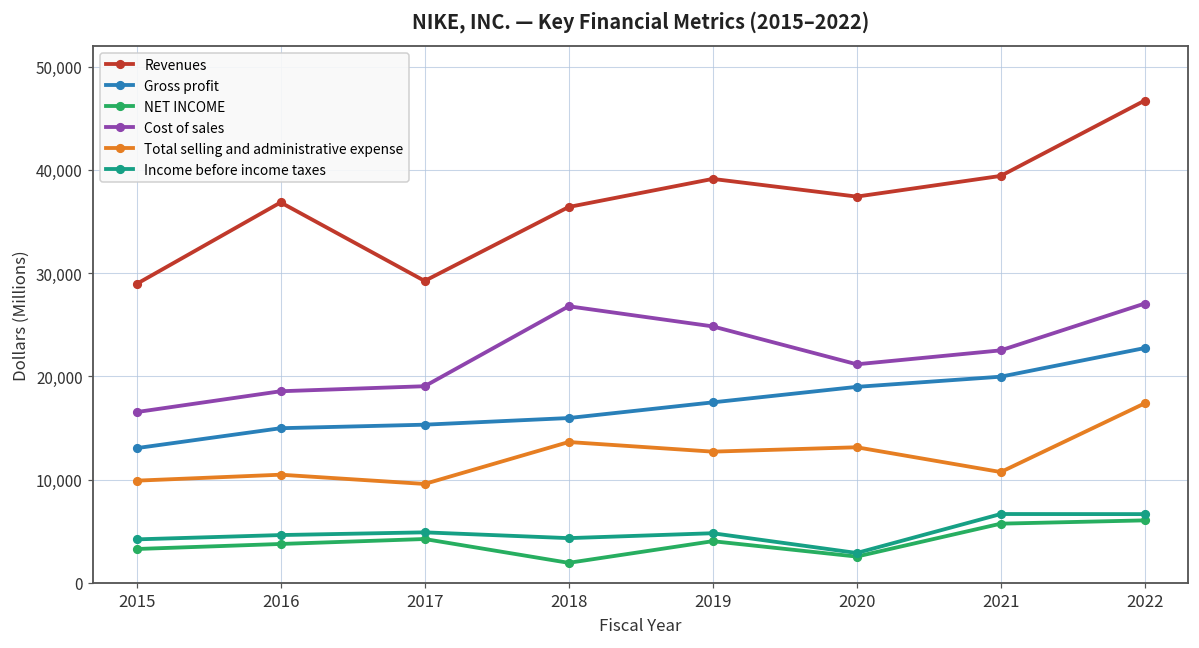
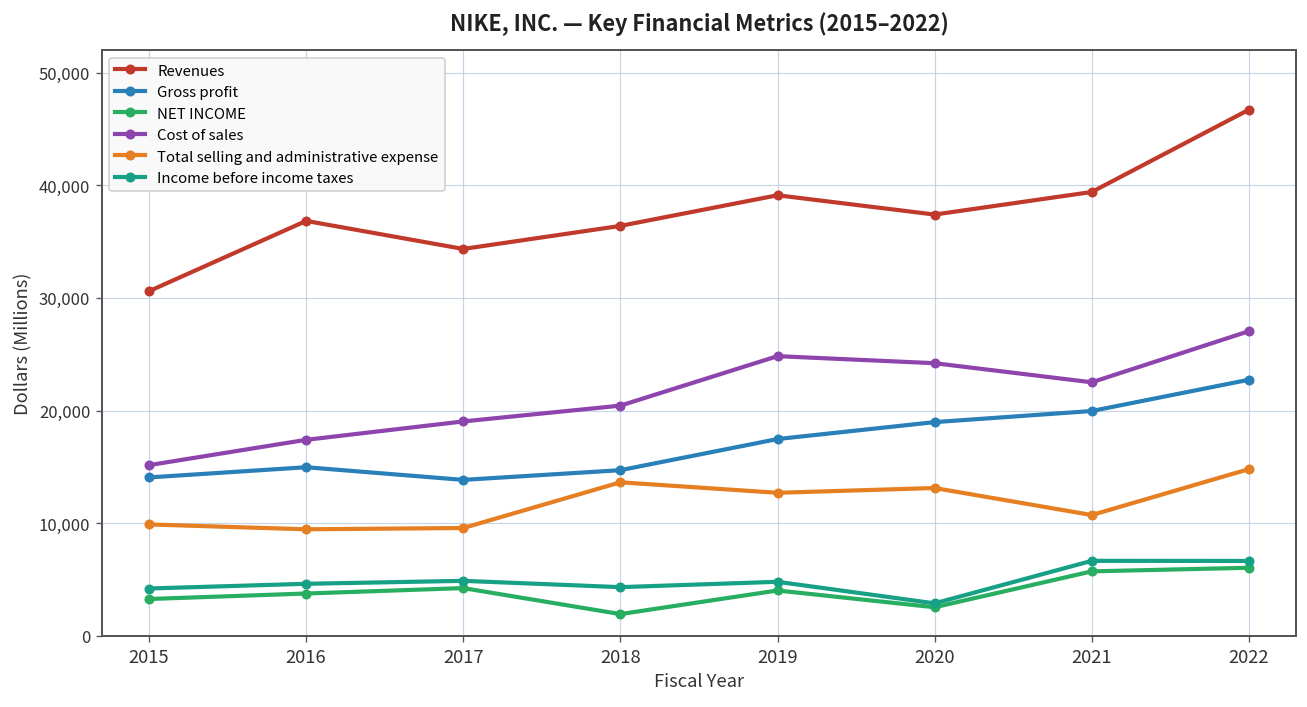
  {
    "Revenues": {
-     "2015": "29,000",
+     "2015": "31,000",
      "2016": "37,000",
-     "2017": "29,000",
+     "2017": "34,000",
      "2018": "36,000",
      "2019": "39,000",
      "2020": "37,000",
      "2021": "39,000",
      "2022": "47,000"
    },
    "Gross profit": {
-     "2015": "13,000",
+     "2015": "14,000",
      "2016": "15,000",
-     "2017": "15,000",
-     "2018": "16,000",
+     "2017": "14,000",
+     "2018": "15,000",
      "2019": "17,000",
      "2020": "19,000",
      "2021": "20,000",
      "2022": "23,000"
    },
    "Cost of sales": {
-     "2015": "17,000",
-     "2016": "19,000",
+     "2015": "15,000",
+     "2016": "17,000",
      "2017": "19,000",
-     "2018": "27,000",
+     "2018": "20,000",
      "2019": "25,000",
-     "2020": "21,000",
+     "2020": "24,000",
      "2021": "23,000",
      "2022": "27,000"
    },
    "Total selling and administrative expense": {
      "2015": "10,000",
-     "2016": "10,000",
+     "2016": "9,000",
      "2017": "10,000",
      "2018": "14,000",
      "2019": "13,000",
      "2020": "13,000",
      "2021": "11,000",
-     "2022": "17,000"
+     "2022": "15,000"
    }
  }
